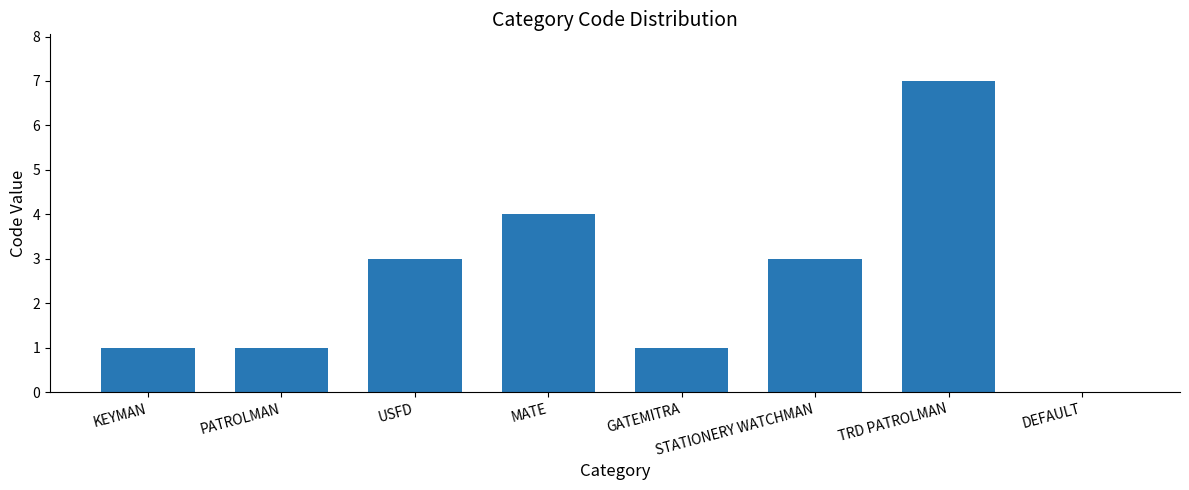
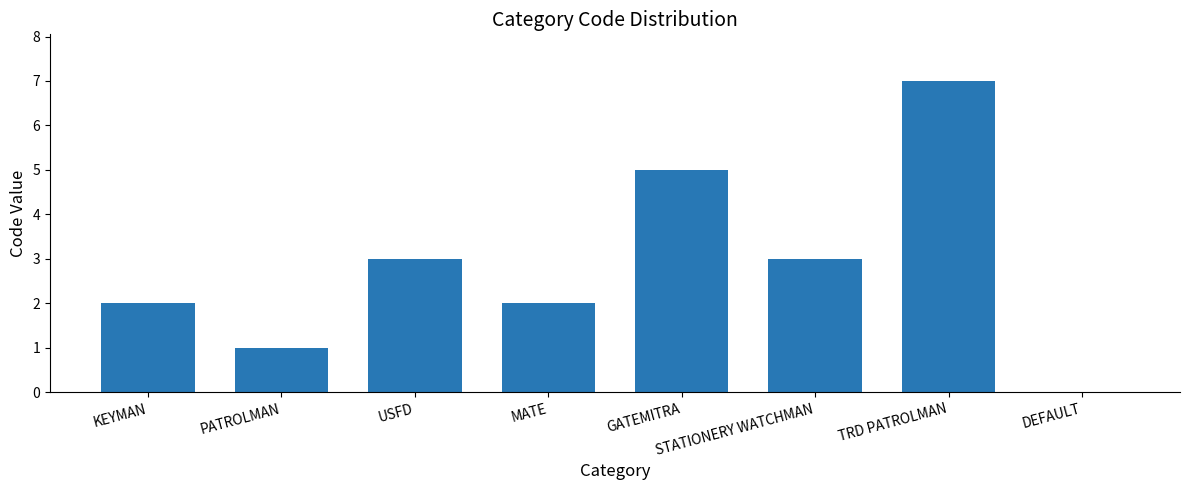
  {
-   "KEYMAN": 1,
+   "KEYMAN": 2,
    "PATROLMAN": 1,
    "USFD": 3,
-   "MATE": 4,
-   "GATEMITRA": 1,
+   "MATE": 2,
+   "GATEMITRA": 5,
    "STATIONERY WATCHMAN": 3,
    "TRD PATROLMAN": 7,
    "DEFAULT": 0
  }
